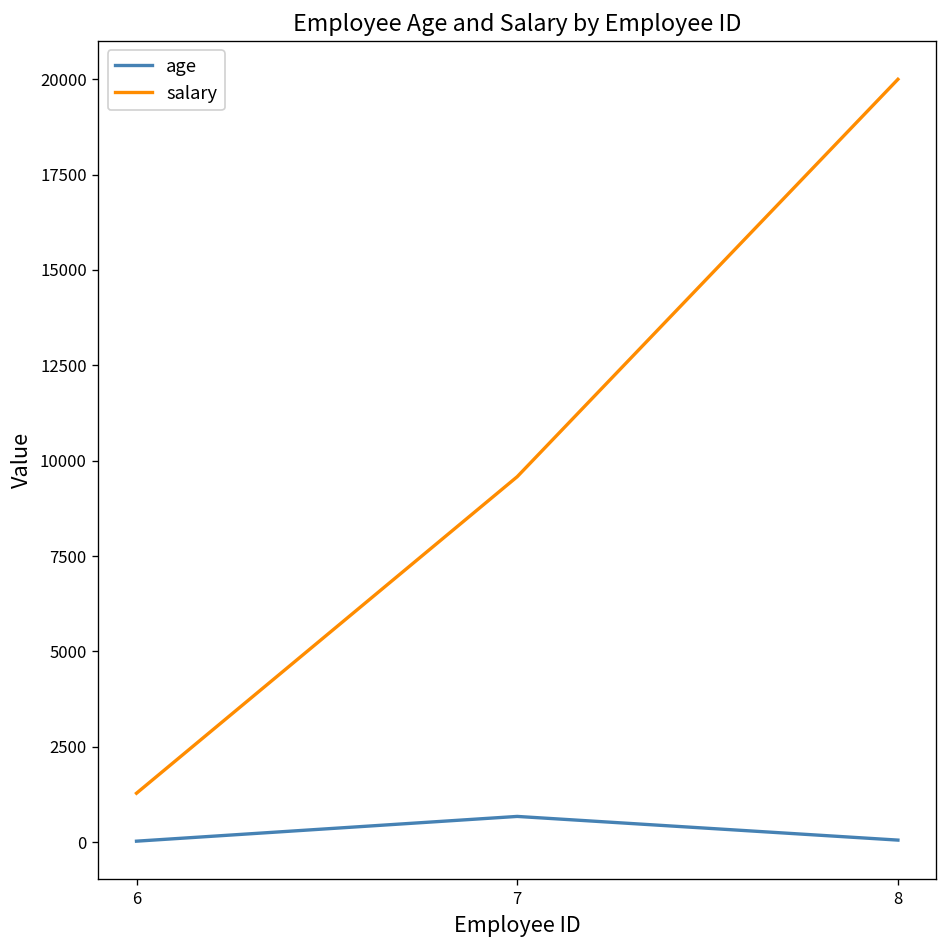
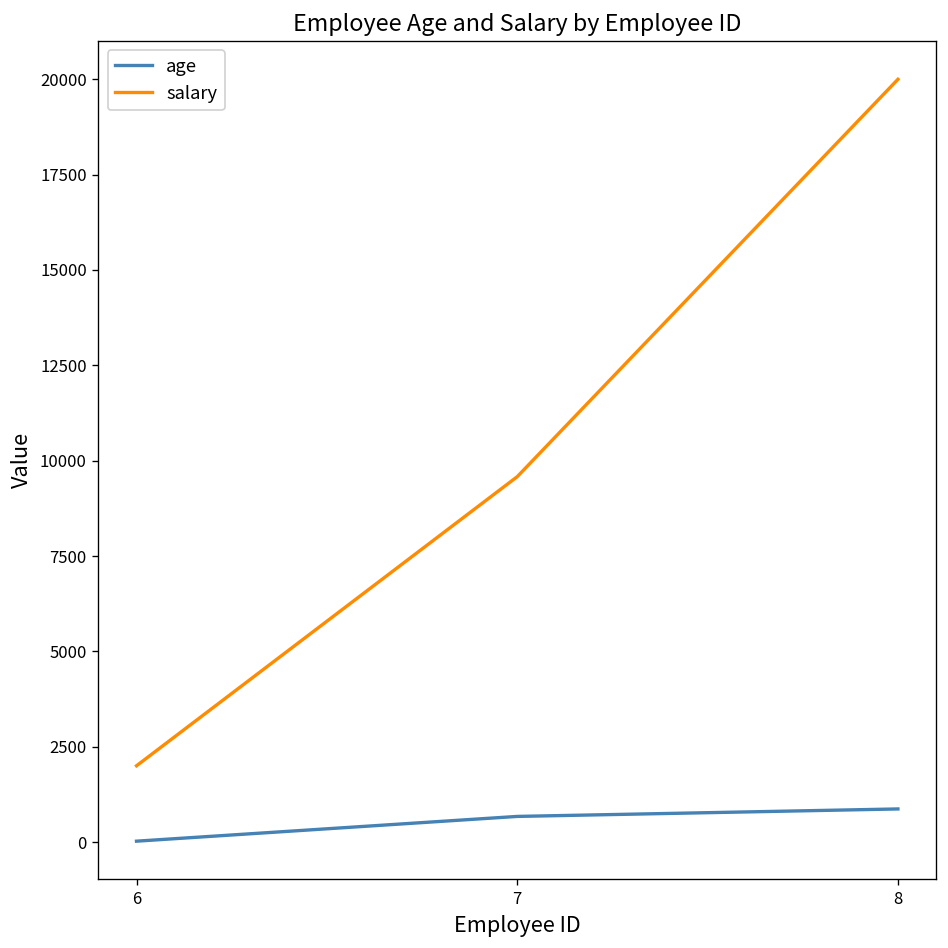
  {
    "age": {
      "6": 0,
      "7": 700,
-     "8": 100
+     "8": 900
    },
    "salary": {
-     "6": 1300,
+     "6": 2000,
      "7": 9600,
      "8": 20000
    }
  }
